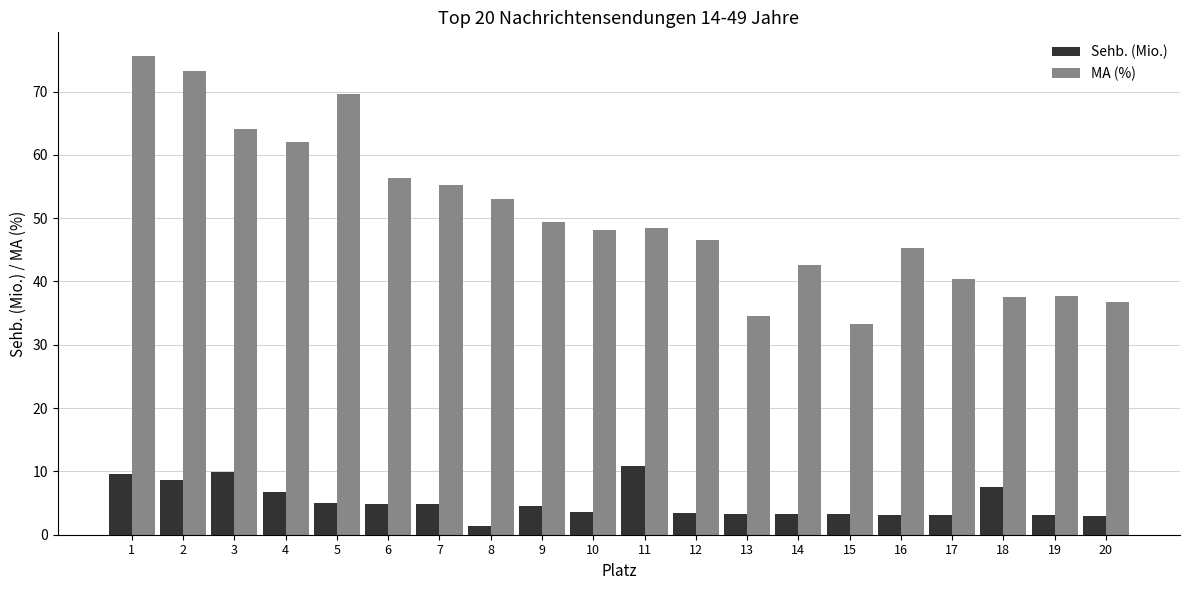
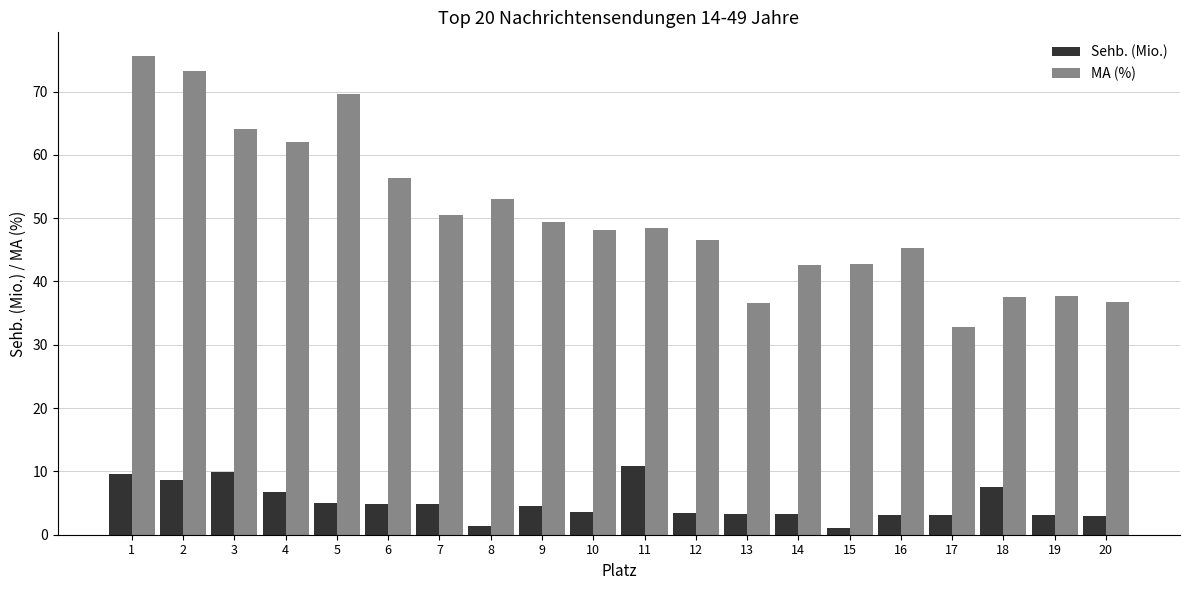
  {
    "Sehb. (Mio.)": {
      "1": 10,
      "2": 9,
      "3": 10,
      "4": 7,
      "5": 5,
      "6": 5,
      "7": 5,
      "8": 1,
      "9": 5,
      "10": 4,
      "11": 11,
      "12": 3,
      "13": 3,
      "14": 3,
-     "15": 3,
+     "15": 1,
      "16": 3,
      "17": 3,
      "18": 7,
      "19": 3,
      "20": 3
    },
    "MA (%)": {
      "1": 76,
      "2": 73,
      "3": 64,
      "4": 62,
      "5": 70,
      "6": 56,
-     "7": 55,
+     "7": 51,
      "8": 53,
      "9": 49,
      "10": 48,
      "11": 48,
      "12": 47,
-     "13": 35,
+     "13": 37,
      "14": 43,
-     "15": 33,
+     "15": 43,
      "16": 45,
-     "17": 40,
+     "17": 33,
      "18": 38,
      "19": 38,
      "20": 37
    }
  }
